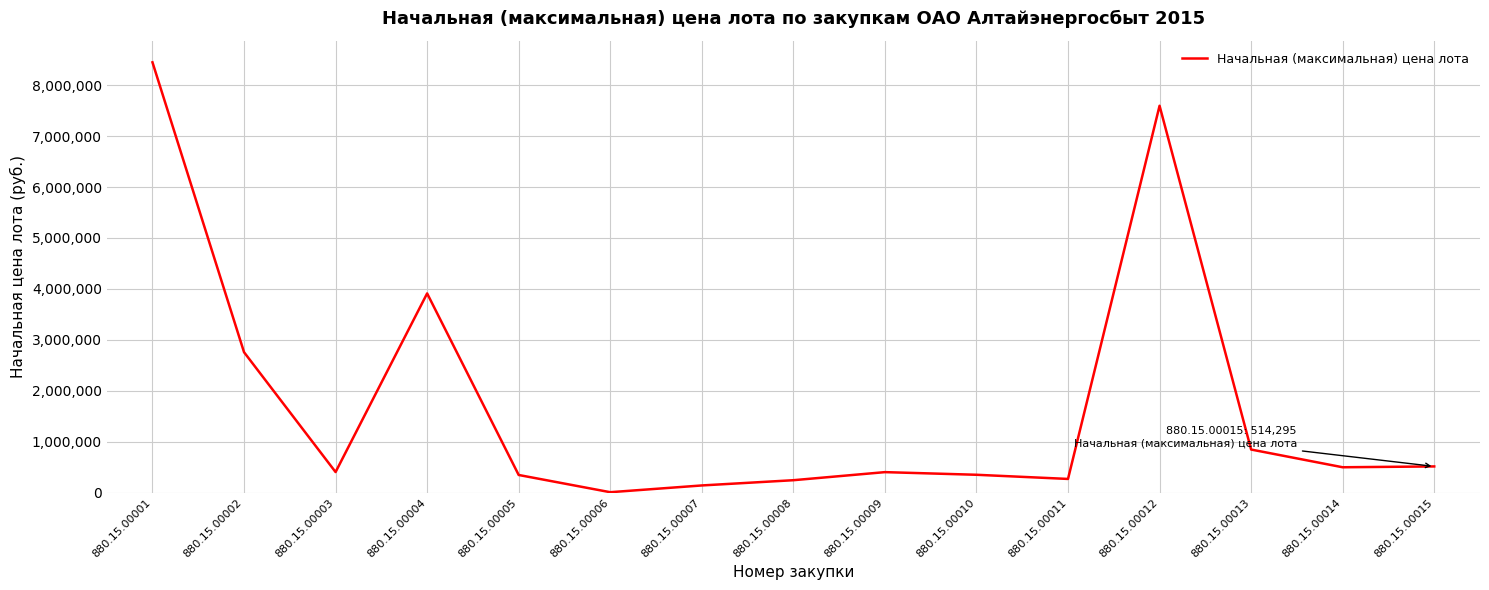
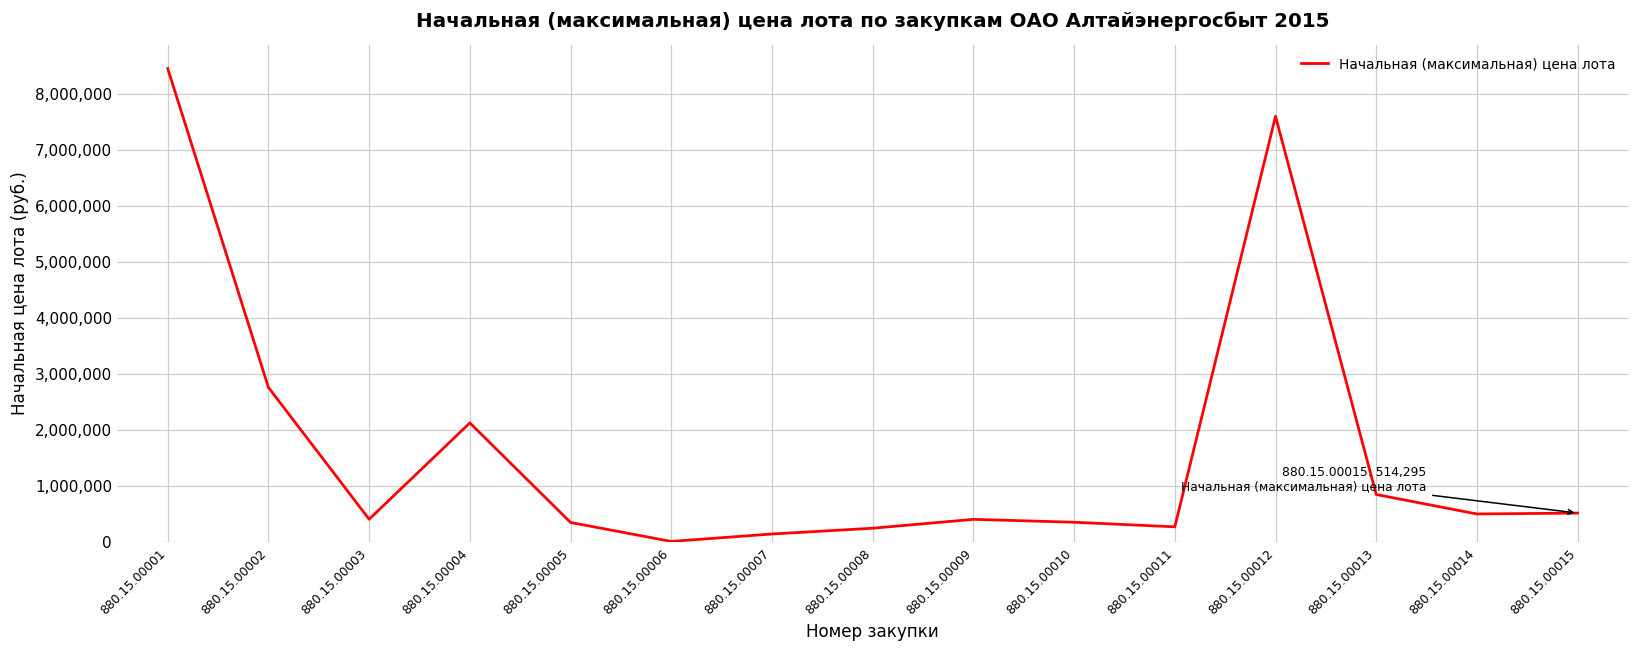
  {
    "880.15.00001": "8,400,000",
    "880.15.00002": "2,800,000",
    "880.15.00003": "400,000",
-   "880.15.00004": "3,900,000",
+   "880.15.00004": "2,100,000",
    "880.15.00005": "300,000",
    "880.15.00006": "0",
    "880.15.00007": "100,000",
    "880.15.00008": "200,000",
    "880.15.00009": "400,000",
    "880.15.00010": "400,000",
    "880.15.00011": "300,000",
    "880.15.00012": "7,600,000",
    "880.15.00015": "500,000"
  }
